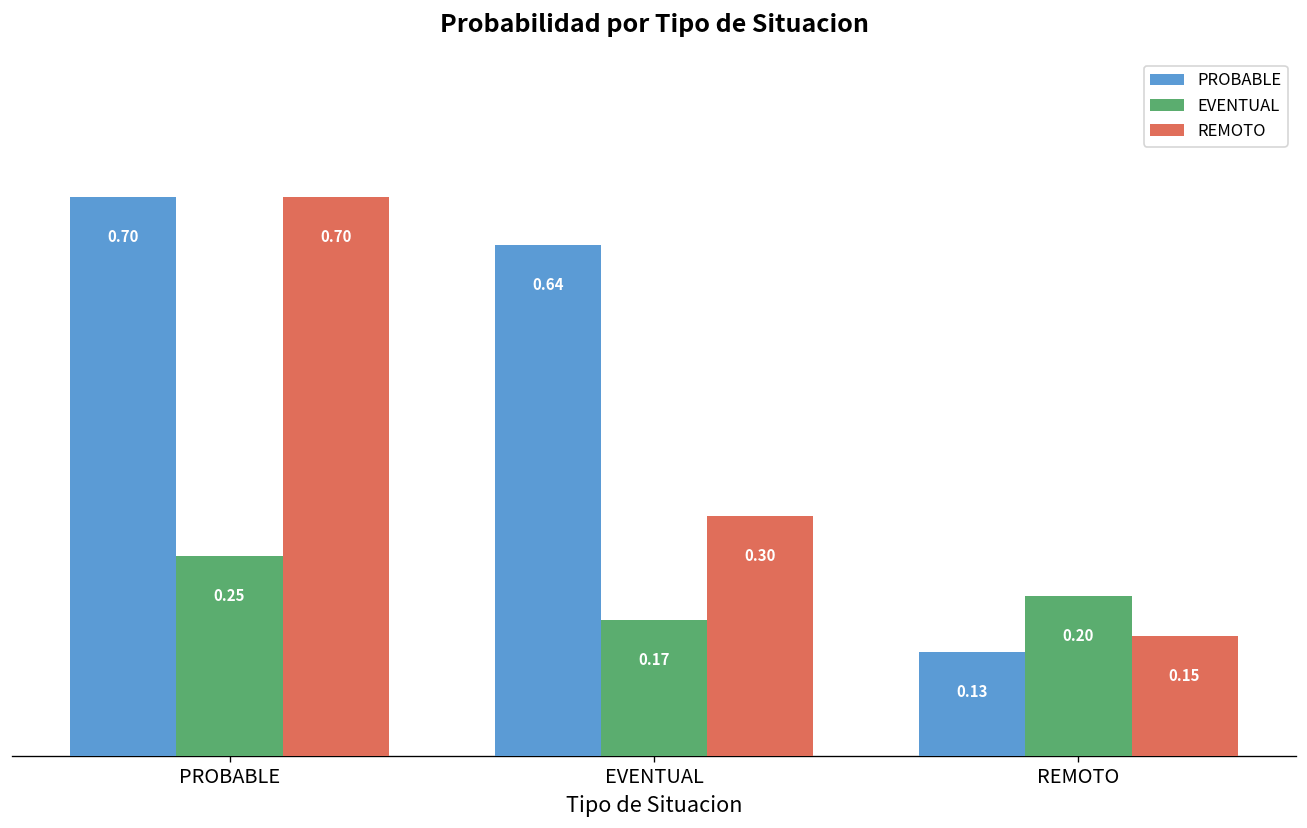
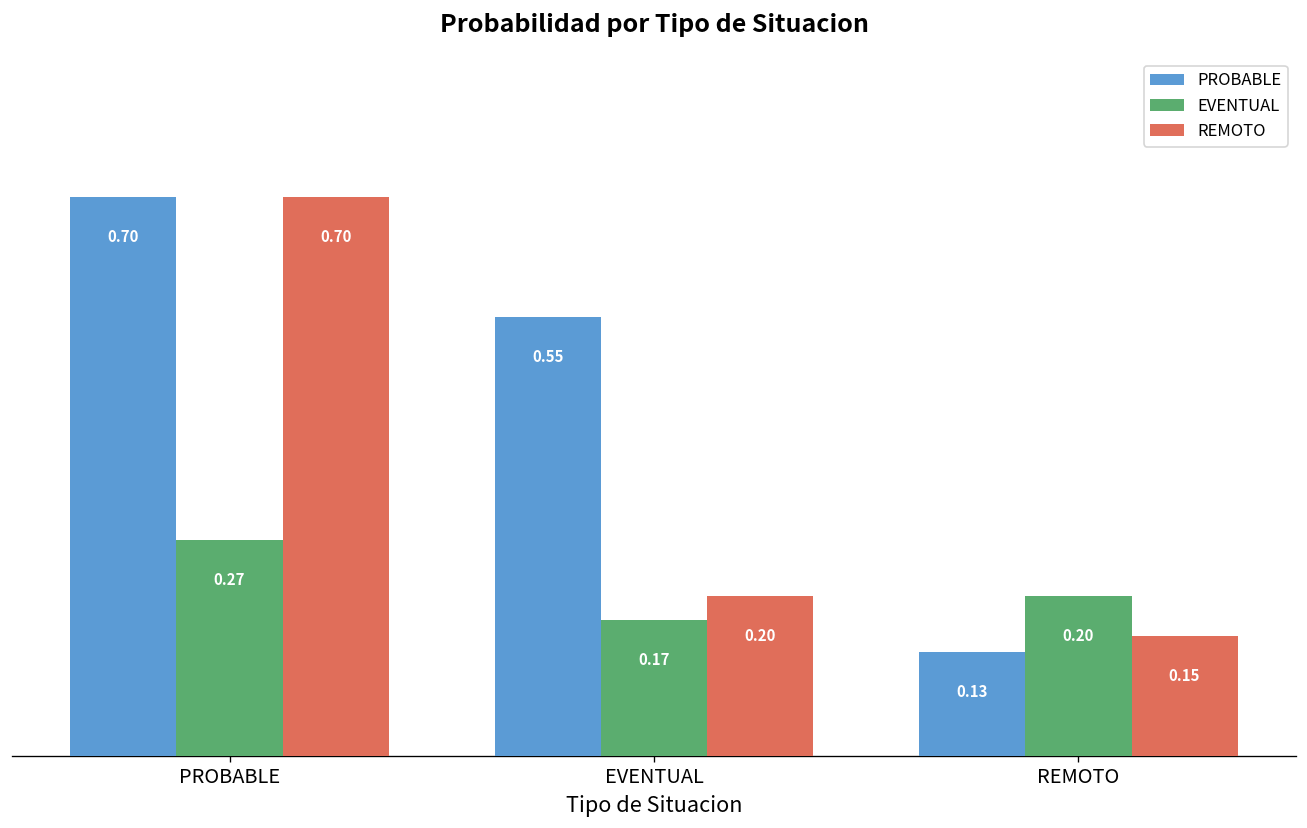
  {
    "PROBABLE": {
      "PROBABLE": 0.70,
-     "EVENTUAL": 0.64,
+     "EVENTUAL": 0.55,
      "REMOTO": 0.13
    },
    "EVENTUAL": {
-     "PROBABLE": 0.25,
+     "PROBABLE": 0.27,
      "EVENTUAL": 0.17,
      "REMOTO": 0.20
    },
    "REMOTO": {
      "PROBABLE": 0.70,
-     "EVENTUAL": 0.30,
+     "EVENTUAL": 0.20,
      "REMOTO": 0.15
    }
  }
